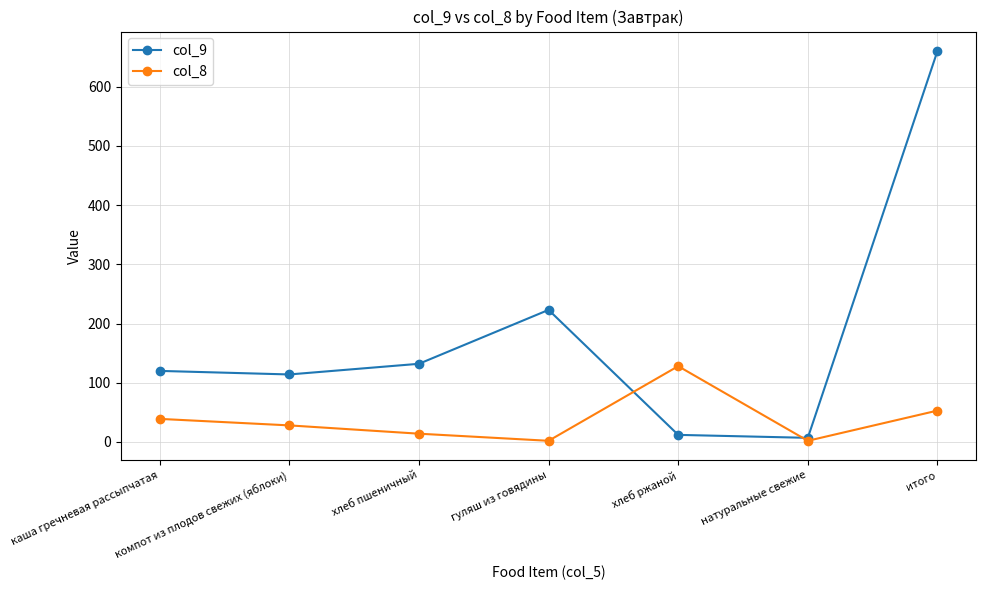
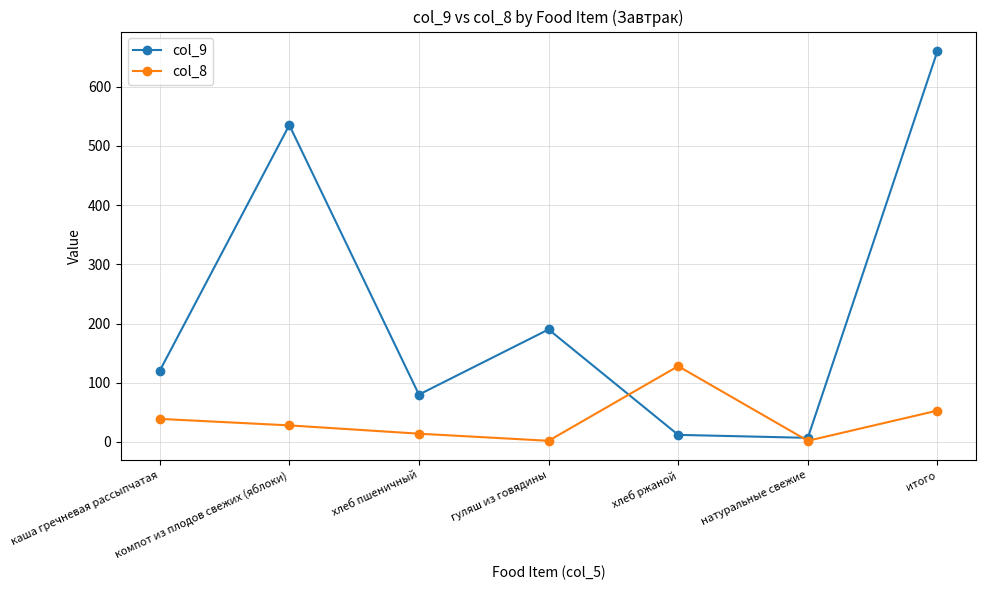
  {
    "col_9": {
      "каша гречневая рассыпчатая": 120,
-     "компот из плодов свежих (яблоки)": 110,
-     "хлеб пшеничный": 130,
-     "гуляш из говядины": 220,
+     "компот из плодов свежих (яблоки)": 540,
+     "хлеб пшеничный": 80,
+     "гуляш из говядины": 190,
      "хлеб ржаной": 10,
      "натуральные свежие": 10,
      "итого": 660
    },
    "col_8": {
      "каша гречневая рассыпчатая": 40,
      "компот из плодов свежих (яблоки)": 30,
      "хлеб пшеничный": 10,
      "гуляш из говядины": 0,
      "хлеб ржаной": 130,
      "натуральные свежие": 0,
      "итого": 50
    }
  }
